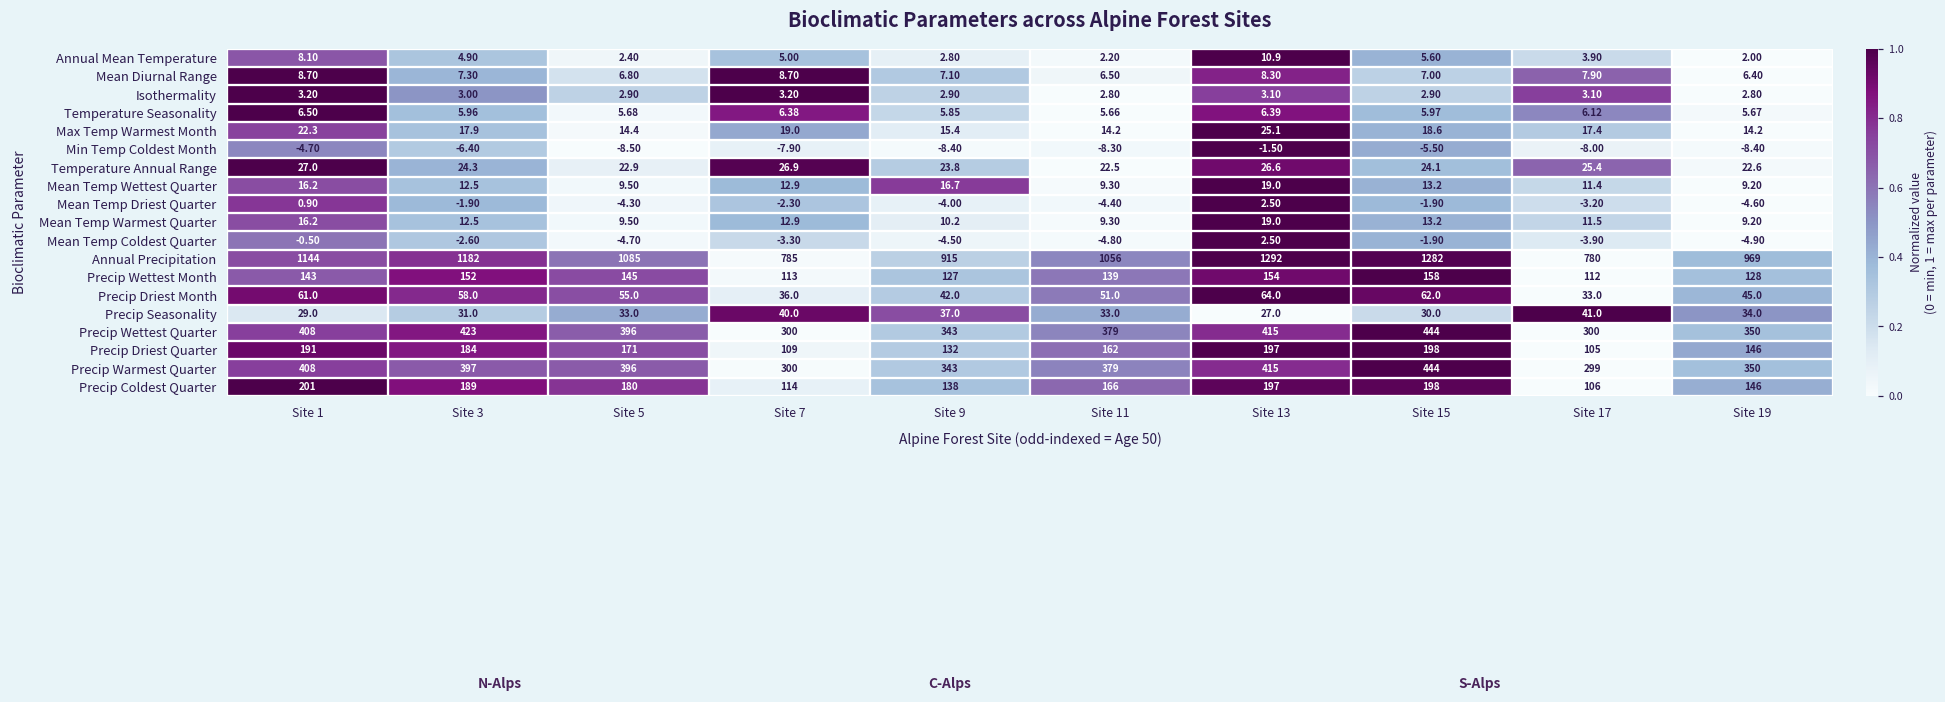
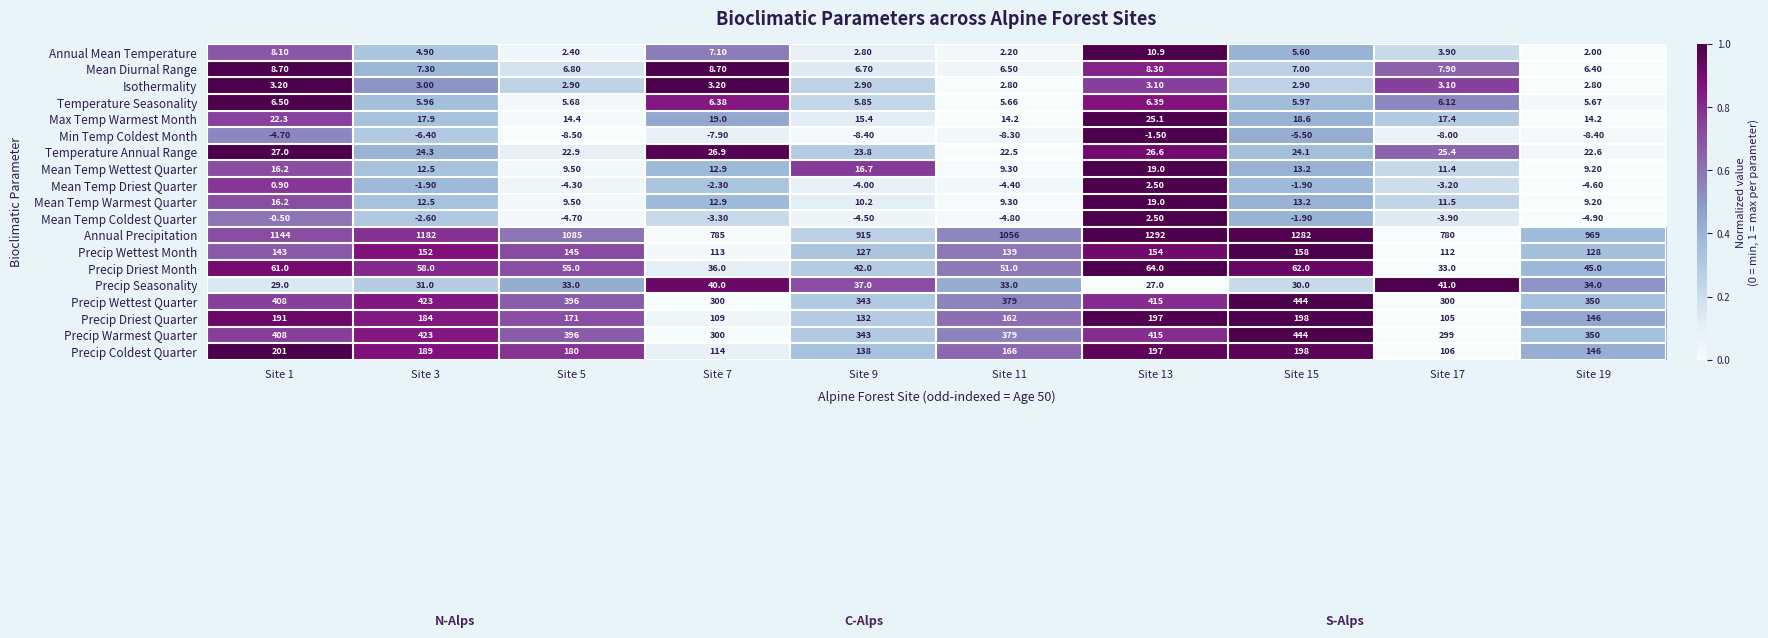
  {
    "Annual Mean Temperature": {
      "Site 1": 8.10,
      "Site 3": 4.90,
      "Site 5": 2.40,
-     "Site 7": 5.00,
+     "Site 7": 7.10,
      "Site 9": 2.80,
      "Site 11": 2.20,
      "Site 13": 10.9,
      "Site 15": 5.60,
      "Site 17": 3.90,
      "Site 19": 2.00
    },
    "Mean Diurnal Range": {
      "Site 1": 8.70,
      "Site 3": 7.30,
      "Site 5": 6.80,
      "Site 7": 8.70,
-     "Site 9": 7.10,
+     "Site 9": 6.70,
      "Site 11": 6.50,
      "Site 13": 8.30,
      "Site 15": 7.00,
      "Site 17": 7.90,
      "Site 19": 6.40
    },
    "Isothermality": {
      "Site 1": 3.20,
      "Site 3": 3.00,
      "Site 5": 2.90,
      "Site 7": 3.20,
      "Site 9": 2.90,
      "Site 11": 2.80,
      "Site 13": 3.10,
      "Site 15": 2.90,
      "Site 17": 3.10,
      "Site 19": 2.80
    },
    "Temperature Seasonality": {
      "Site 1": 6.50,
      "Site 3": 5.96,
      "Site 5": 5.68,
      "Site 7": 6.38,
      "Site 9": 5.85,
      "Site 11": 5.66,
      "Site 13": 6.39,
      "Site 15": 5.97,
      "Site 17": 6.12,
      "Site 19": 5.67
    },
    "Max Temp Warmest Month": {
      "Site 1": 22.3,
      "Site 3": 17.9,
      "Site 5": 14.4,
      "Site 7": 19.0,
      "Site 9": 15.4,
      "Site 11": 14.2,
      "Site 13": 25.1,
      "Site 15": 18.6,
      "Site 17": 17.4,
      "Site 19": 14.2
    },
    "Min Temp Coldest Month": {
      "Site 1": -4.70,
      "Site 3": -6.40,
      "Site 5": -8.50,
      "Site 7": -7.90,
      "Site 9": -8.40,
      "Site 11": -8.30,
      "Site 13": -1.50,
      "Site 15": -5.50,
      "Site 17": -8.00,
      "Site 19": -8.40
    },
    "Temperature Annual Range": {
      "Site 1": 27.0,
      "Site 3": 24.3,
      "Site 5": 22.9,
      "Site 7": 26.9,
      "Site 9": 23.8,
      "Site 11": 22.5,
      "Site 13": 26.6,
      "Site 15": 24.1,
      "Site 17": 25.4,
      "Site 19": 22.6
    },
    "Mean Temp Wettest Quarter": {
      "Site 1": 16.2,
      "Site 3": 12.5,
      "Site 5": 9.50,
      "Site 7": 12.9,
      "Site 9": 16.7,
      "Site 11": 9.30,
      "Site 13": 19.0,
      "Site 15": 13.2,
      "Site 17": 11.4,
      "Site 19": 9.20
    },
    "Mean Temp Driest Quarter": {
      "Site 1": 0.90,
      "Site 3": -1.90,
      "Site 5": -4.30,
      "Site 7": -2.30,
      "Site 9": -4.00,
      "Site 11": -4.40,
      "Site 13": 2.50,
      "Site 15": -1.90,
      "Site 17": -3.20,
      "Site 19": -4.60
    },
    "Mean Temp Warmest Quarter": {
      "Site 1": 16.2,
      "Site 3": 12.5,
      "Site 5": 9.50,
      "Site 7": 12.9,
      "Site 9": 10.2,
      "Site 11": 9.30,
      "Site 13": 19.0,
      "Site 15": 13.2,
      "Site 17": 11.5,
      "Site 19": 9.20
    },
    "Mean Temp Coldest Quarter": {
      "Site 1": -0.50,
      "Site 3": -2.60,
      "Site 5": -4.70,
      "Site 7": -3.30,
      "Site 9": -4.50,
      "Site 11": -4.80,
      "Site 13": 2.50,
      "Site 15": -1.90,
      "Site 17": -3.90,
      "Site 19": -4.90
    },
    "Annual Precipitation": {
      "Site 1": 1144,
      "Site 3": 1182,
      "Site 5": 1085,
      "Site 7": 785,
      "Site 9": 915,
      "Site 11": 1056,
      "Site 13": 1292,
      "Site 15": 1282,
      "Site 17": 780,
      "Site 19": 969
    },
    "Precip Wettest Month": {
      "Site 1": 143,
      "Site 3": 152,
      "Site 5": 145,
      "Site 7": 113,
      "Site 9": 127,
      "Site 11": 139,
      "Site 13": 154,
      "Site 15": 158,
      "Site 17": 112,
      "Site 19": 128
    },
    "Precip Driest Month": {
      "Site 1": 61.0,
      "Site 3": 58.0,
      "Site 5": 55.0,
      "Site 7": 36.0,
      "Site 9": 42.0,
      "Site 11": 51.0,
      "Site 13": 64.0,
      "Site 15": 62.0,
      "Site 17": 33.0,
      "Site 19": 45.0
    },
    "Precip Seasonality": {
      "Site 1": 29.0,
      "Site 3": 31.0,
      "Site 5": 33.0,
      "Site 7": 40.0,
      "Site 9": 37.0,
      "Site 11": 33.0,
      "Site 13": 27.0,
      "Site 15": 30.0,
      "Site 17": 41.0,
      "Site 19": 34.0
    },
    "Precip Wettest Quarter": {
      "Site 1": 408,
      "Site 3": 423,
      "Site 5": 396,
      "Site 7": 300,
      "Site 9": 343,
      "Site 11": 379,
      "Site 13": 415,
      "Site 15": 444,
      "Site 17": 300,
      "Site 19": 350
    },
    "Precip Driest Quarter": {
      "Site 1": 191,
      "Site 3": 184,
      "Site 5": 171,
      "Site 7": 109,
      "Site 9": 132,
      "Site 11": 162,
      "Site 13": 197,
      "Site 15": 198,
      "Site 17": 105,
      "Site 19": 146
    },
    "Precip Warmest Quarter": {
      "Site 1": 408,
-     "Site 3": 397,
+     "Site 3": 423,
      "Site 5": 396,
      "Site 7": 300,
      "Site 9": 343,
      "Site 11": 379,
      "Site 13": 415,
      "Site 15": 444,
      "Site 17": 299,
      "Site 19": 350
    },
    "Precip Coldest Quarter": {
      "Site 1": 201,
      "Site 3": 189,
      "Site 5": 180,
      "Site 7": 114,
      "Site 9": 138,
      "Site 11": 166,
      "Site 13": 197,
      "Site 15": 198,
      "Site 17": 106,
      "Site 19": 146
    }
  }
